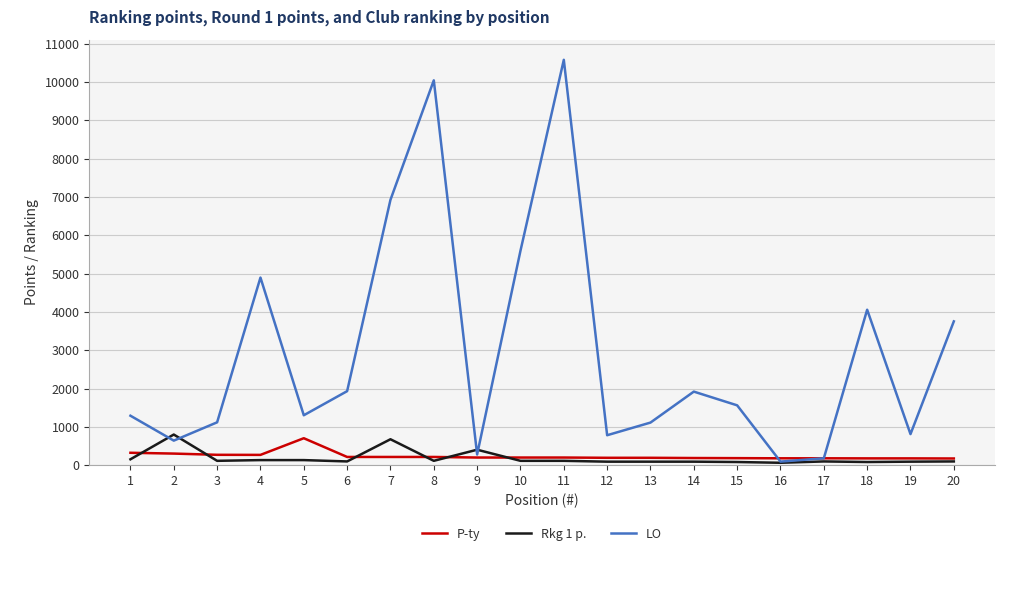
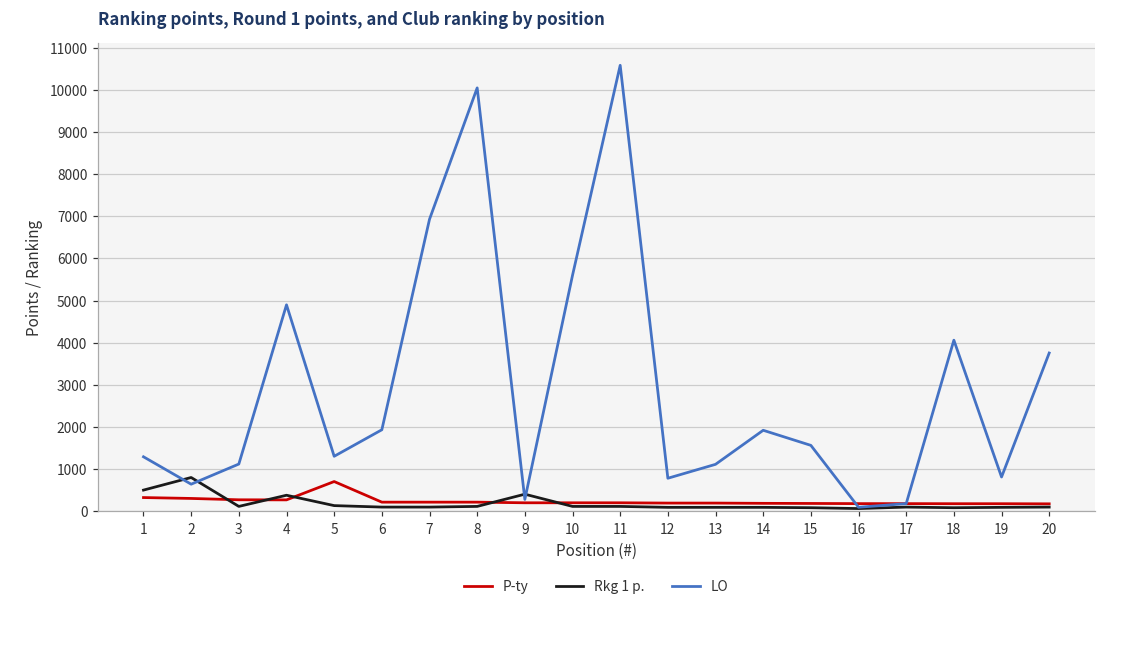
  {
    "P-ty": {
      "1": 300,
      "2": 300,
      "3": 300,
      "4": 300,
      "5": 700,
      "6": 200,
      "7": 200,
      "8": 200,
      "9": 200,
      "10": 200,
      "11": 200,
      "12": 200,
      "13": 200,
      "14": 200,
      "15": 200,
      "16": 200,
      "18": 200,
      "19": 200,
      "20": 200
    },
    "Rkg 1 p.": {
-     "1": 200,
+     "1": 500,
      "2": 800,
      "3": 100,
-     "4": 100,
+     "4": 400,
      "5": 100,
      "6": 100,
-     "7": 700,
+     "7": 100,
      "8": 100,
      "9": 400,
      "10": 100,
      "11": 100,
      "12": 100,
      "13": 100,
      "14": 100,
      "15": 100,
      "17": 100,
      "18": 100,
      "19": 100,
      "20": 100
    },
    "LO": {
      "1": 1300,
      "2": 600,
      "3": 1100,
      "4": 4900,
      "5": 1300,
      "6": 1900,
      "7": 6900,
      "8": 10000,
      "9": 300,
      "10": 5600,
      "11": 10600,
      "12": 800,
      "13": 1100,
      "14": 1900,
      "15": 1600,
      "18": 4100,
      "19": 800,
      "20": 3800
    }
  }
